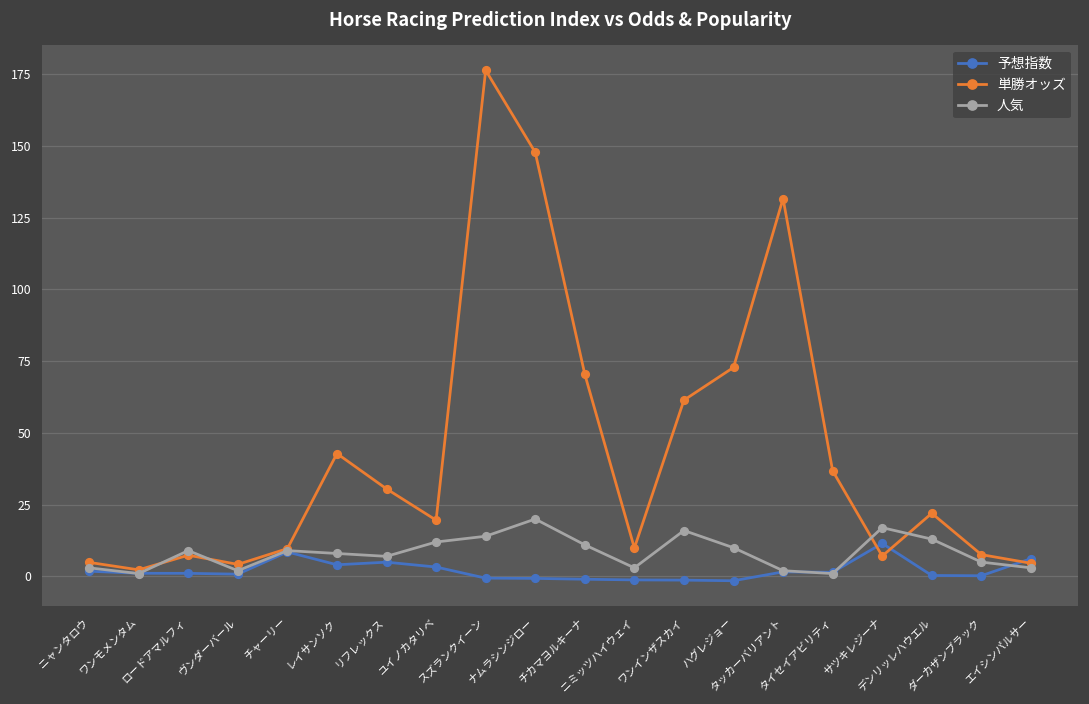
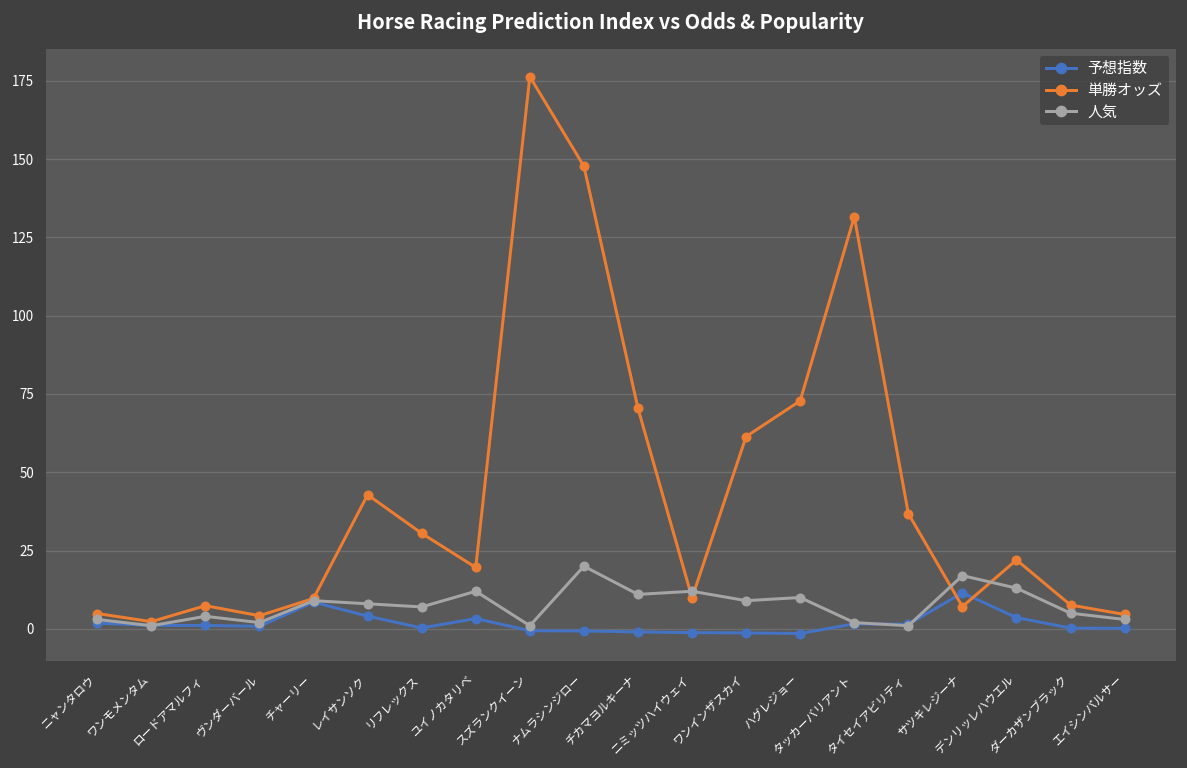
  {
    "予想指数": {
      "ニャンタロウ": 2,
      "ロードアマルフィ": 1,
      "ヴンダーバール": 1,
      "レイサンソク": 4,
-     "リフレックス": 5,
+     "リフレックス": 0,
      "ユイノカタリベ": 3,
      "スズランクイーン": -1,
      "ナムラシンジロー": -1,
      "チカマヨルキーナ": -1,
      "ニミッツハイウェイ": -1,
      "ワンインザスカイ": -1,
      "ハグレジョー": -1,
      "サツキレジーナ": 12,
-     "デンリッレハウエル": 0,
+     "デンリッレハウエル": 4,
      "ダーカザンブラック": 0,
-     "エイシンパルサー": 6
+     "エイシンパルサー": 0
    },
    "単勝オッズ": {
      "ニャンタロウ": 5,
      "ワンモメンタム": 2,
      "ロードアマルフィ": 7,
      "ヴンダーバール": 4,
      "レイサンソク": 43,
      "リフレックス": 31,
      "ユイノカタリベ": 20,
      "スズランクイーン": 176,
      "ナムラシンジロー": 148,
      "チカマヨルキーナ": 70,
      "ニミッツハイウェイ": 10,
      "ワンインザスカイ": 61,
      "ハグレジョー": 73,
      "タッカーバリアント": 132,
      "タイセイアビリティ": 37,
      "サツキレジーナ": 7,
      "デンリッレハウエル": 22,
      "ダーカザンブラック": 8,
      "エイシンパルサー": 5
    },
    "人気": {
      "ニャンタロウ": 3,
-     "ロードアマルフィ": 9,
+     "ロードアマルフィ": 4,
      "ヴンダーバール": 2,
      "レイサンソク": 8,
      "リフレックス": 7,
      "ユイノカタリベ": 12,
-     "スズランクイーン": 14,
+     "スズランクイーン": 1,
      "ナムラシンジロー": 20,
      "チカマヨルキーナ": 11,
-     "ニミッツハイウェイ": 3,
-     "ワンインザスカイ": 16,
+     "ニミッツハイウェイ": 12,
+     "ワンインザスカイ": 9,
      "ハグレジョー": 10,
      "サツキレジーナ": 17,
      "デンリッレハウエル": 13,
      "ダーカザンブラック": 5,
      "エイシンパルサー": 3
    }
  }
